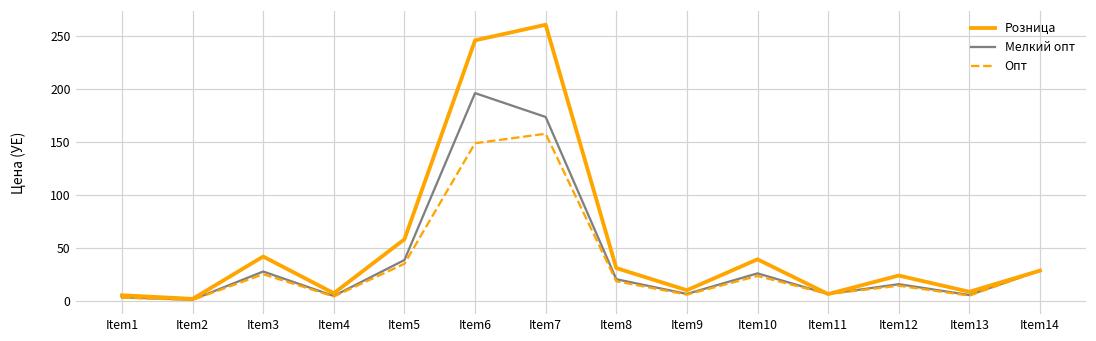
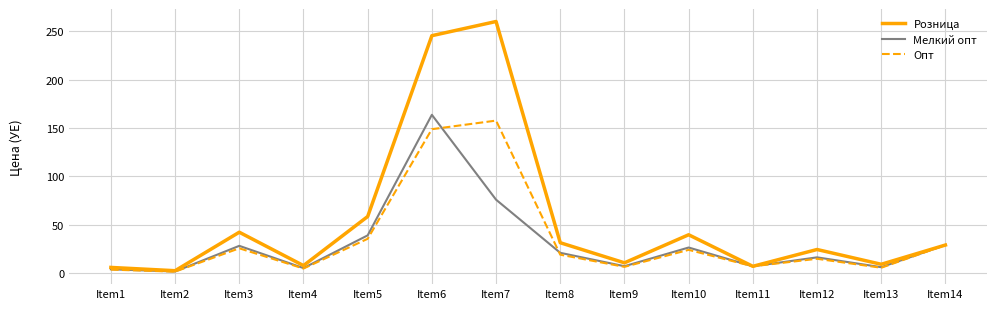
  {
    "Мелкий опт": {
      "Item5": 40,
-     "Item6": 200,
-     "Item7": 170
+     "Item6": 160,
+     "Item7": 80
    }
  }
